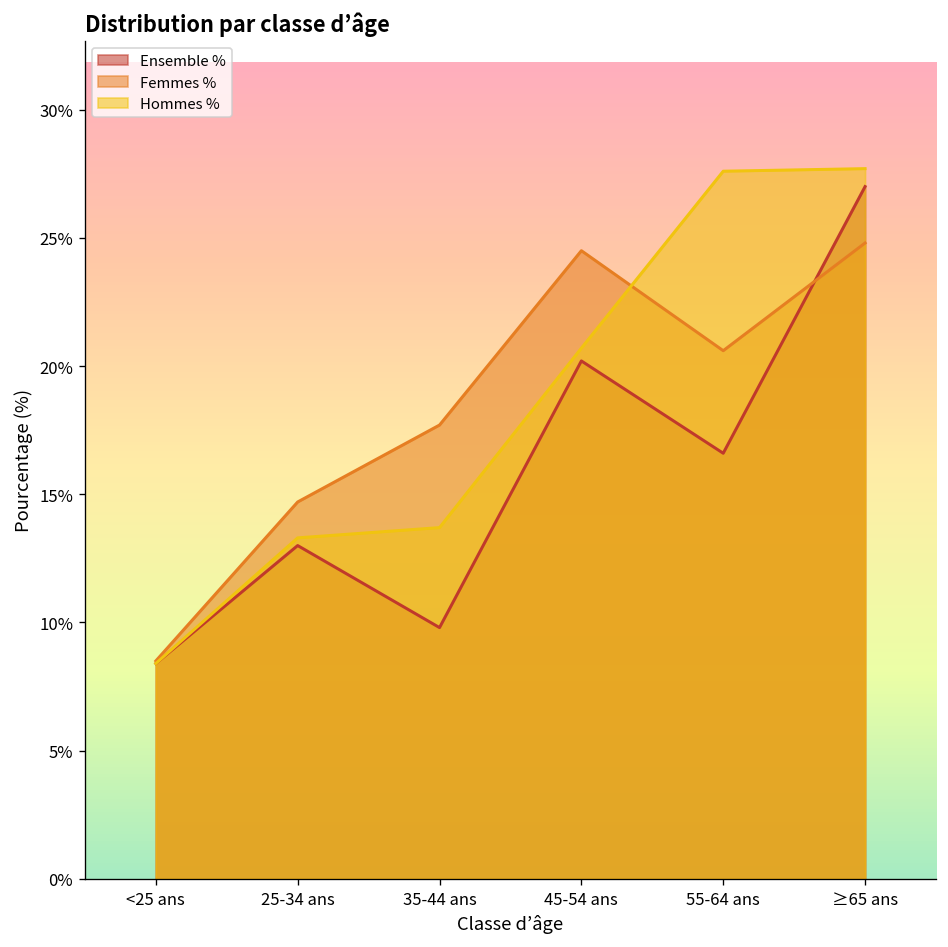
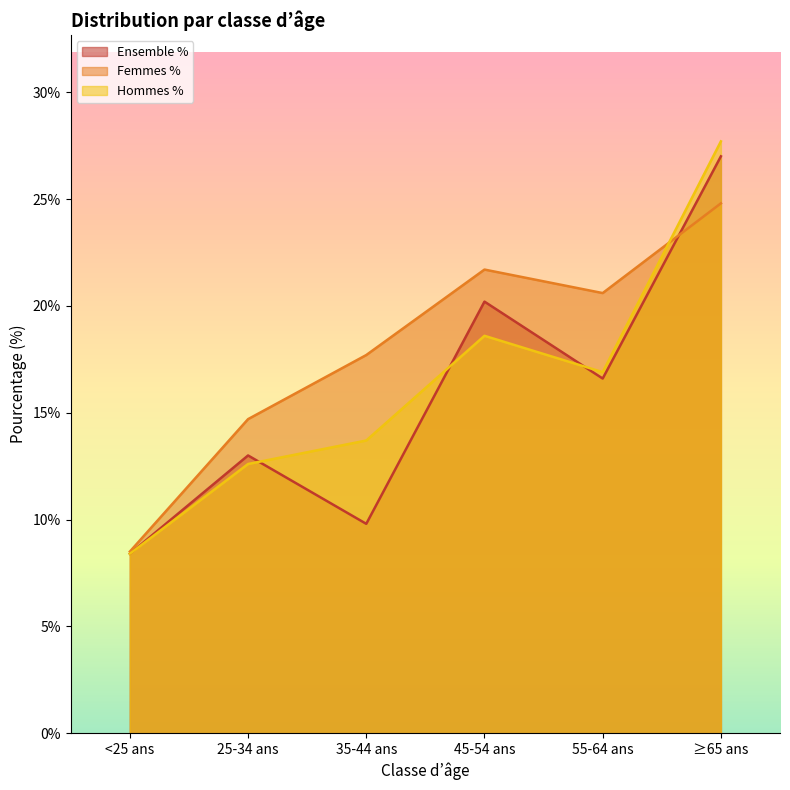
  {
    "Ensemble %": {
      "25-34 ans": "13.0%",
      "35-44 ans": "9.8%",
      "45-54 ans": "20.2%",
      "55-64 ans": "16.6%",
      "≥65 ans": "27.0%"
    },
    "Femmes %": {
      "25-34 ans": "14.7%",
      "35-44 ans": "17.7%",
-     "45-54 ans": "24.5%",
+     "45-54 ans": "21.7%",
      "55-64 ans": "20.6%",
      "≥65 ans": "24.8%"
    },
    "Hommes %": {
-     "25-34 ans": "13.3%",
+     "25-34 ans": "12.6%",
      "35-44 ans": "13.7%",
-     "45-54 ans": "20.7%",
-     "55-64 ans": "27.6%",
+     "45-54 ans": "18.6%",
+     "55-64 ans": "16.9%",
      "≥65 ans": "27.7%"
    }
  }
